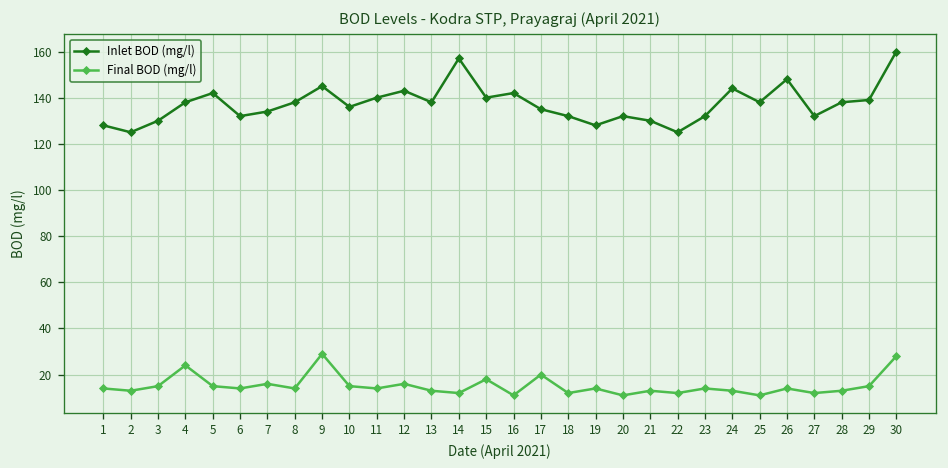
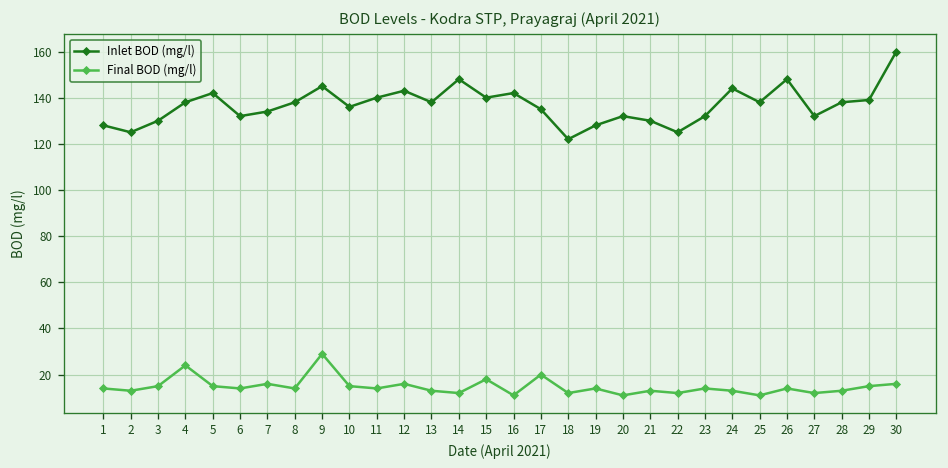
  {
    "Inlet BOD (mg/l)": {
      "1": 128,
      "2": 125,
      "3": 130,
      "4": 138,
      "5": 142,
      "6": 132,
      "7": 134,
      "8": 138,
      "9": 145,
      "10": 136,
      "11": 140,
      "12": 143,
      "13": 138,
-     "14": 157,
+     "14": 148,
      "15": 140,
      "16": 142,
      "17": 135,
-     "18": 132,
+     "18": 122,
      "19": 128,
      "20": 132,
      "21": 130,
      "22": 125,
      "23": 132,
      "24": 144,
      "25": 138,
      "26": 148,
      "27": 132,
      "28": 138,
      "29": 139,
      "30": 160
    },
    "Final BOD (mg/l)": {
      "1": 14,
      "2": 13,
      "3": 15,
      "4": 24,
      "5": 15,
      "6": 14,
      "7": 16,
      "8": 14,
      "9": 29,
      "10": 15,
      "11": 14,
      "12": 16,
      "13": 13,
      "14": 12,
      "15": 18,
      "16": 11,
      "17": 20,
      "18": 12,
      "19": 14,
      "20": 11,
      "21": 13,
      "22": 12,
      "23": 14,
      "24": 13,
      "25": 11,
      "26": 14,
      "27": 12,
      "28": 13,
      "29": 15,
-     "30": 28
+     "30": 16
    }
  }
